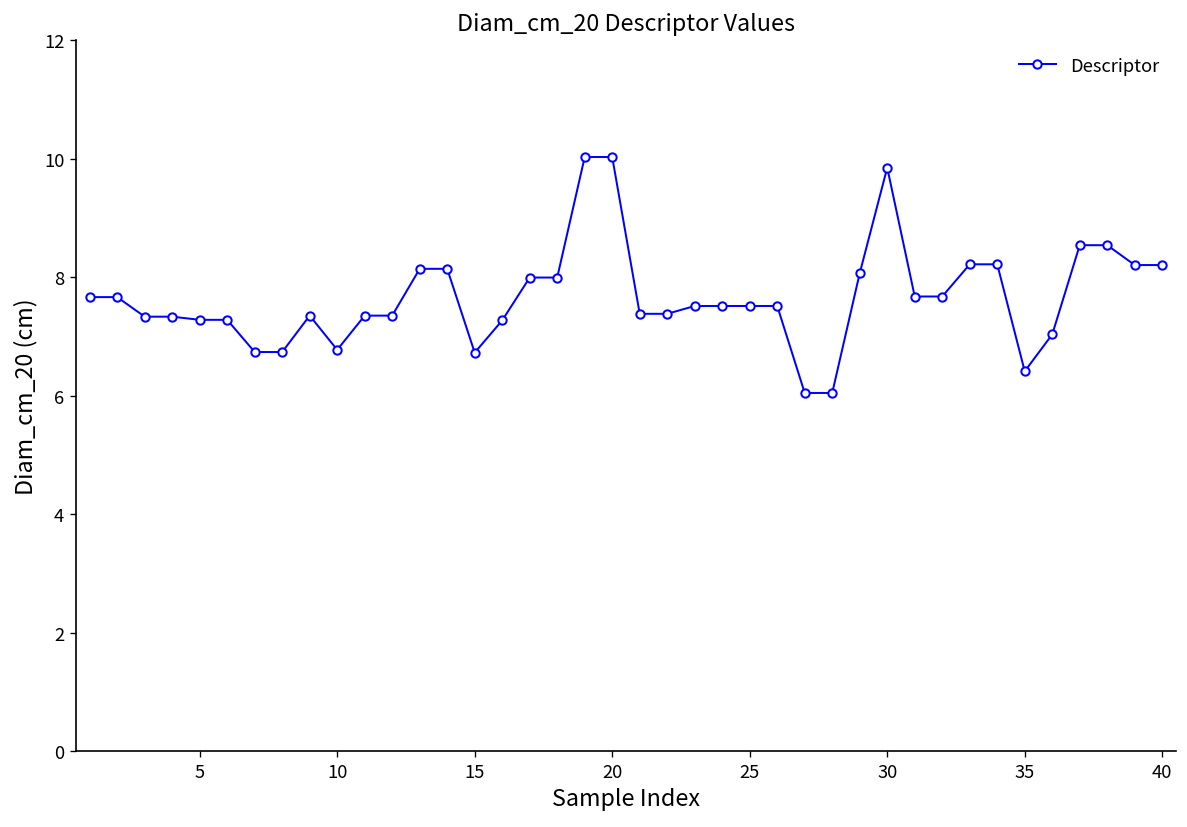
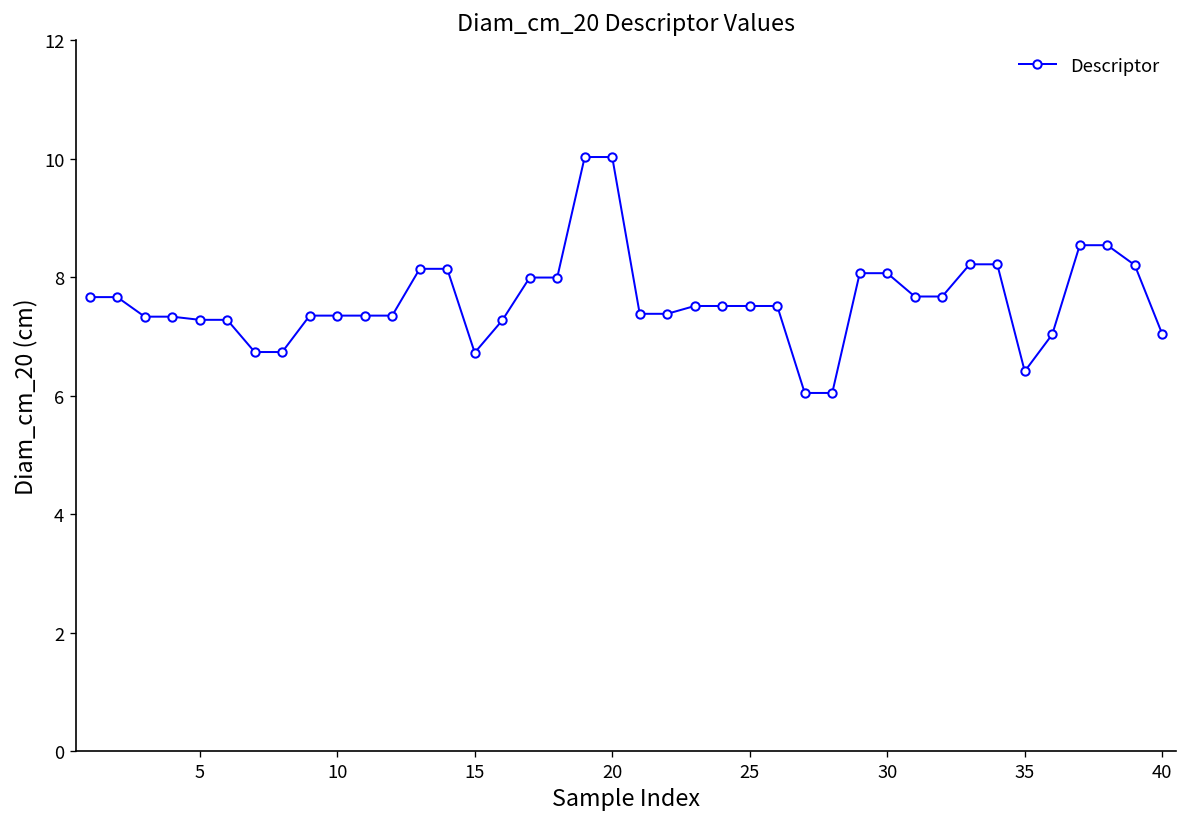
  {
    "5": 7.3,
-   "10": 6.8,
+   "10": 7.4,
    "15": 6.7,
    "20": 10.0,
    "25": 7.5,
-   "30": 9.8,
+   "30": 8.1,
    "35": 6.4,
-   "40": 8.2
+   "40": 7.0
  }
